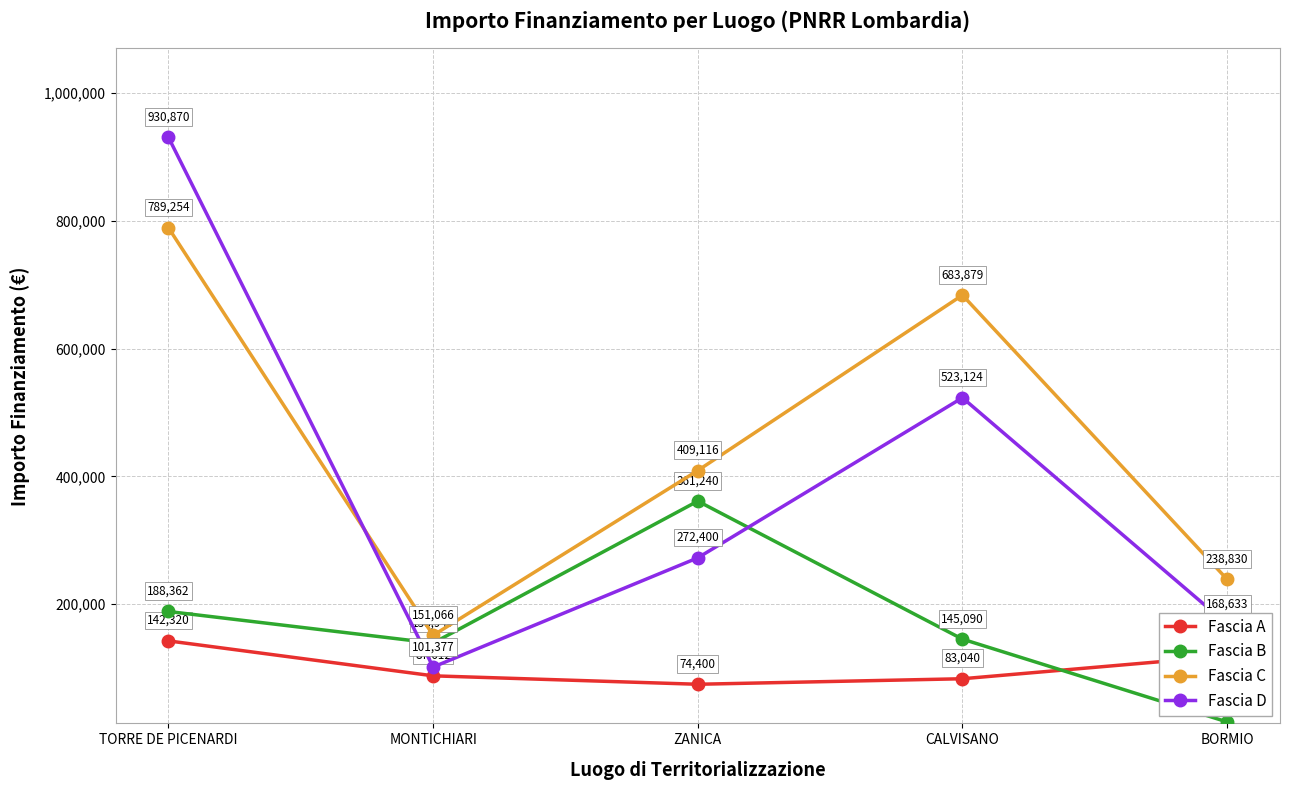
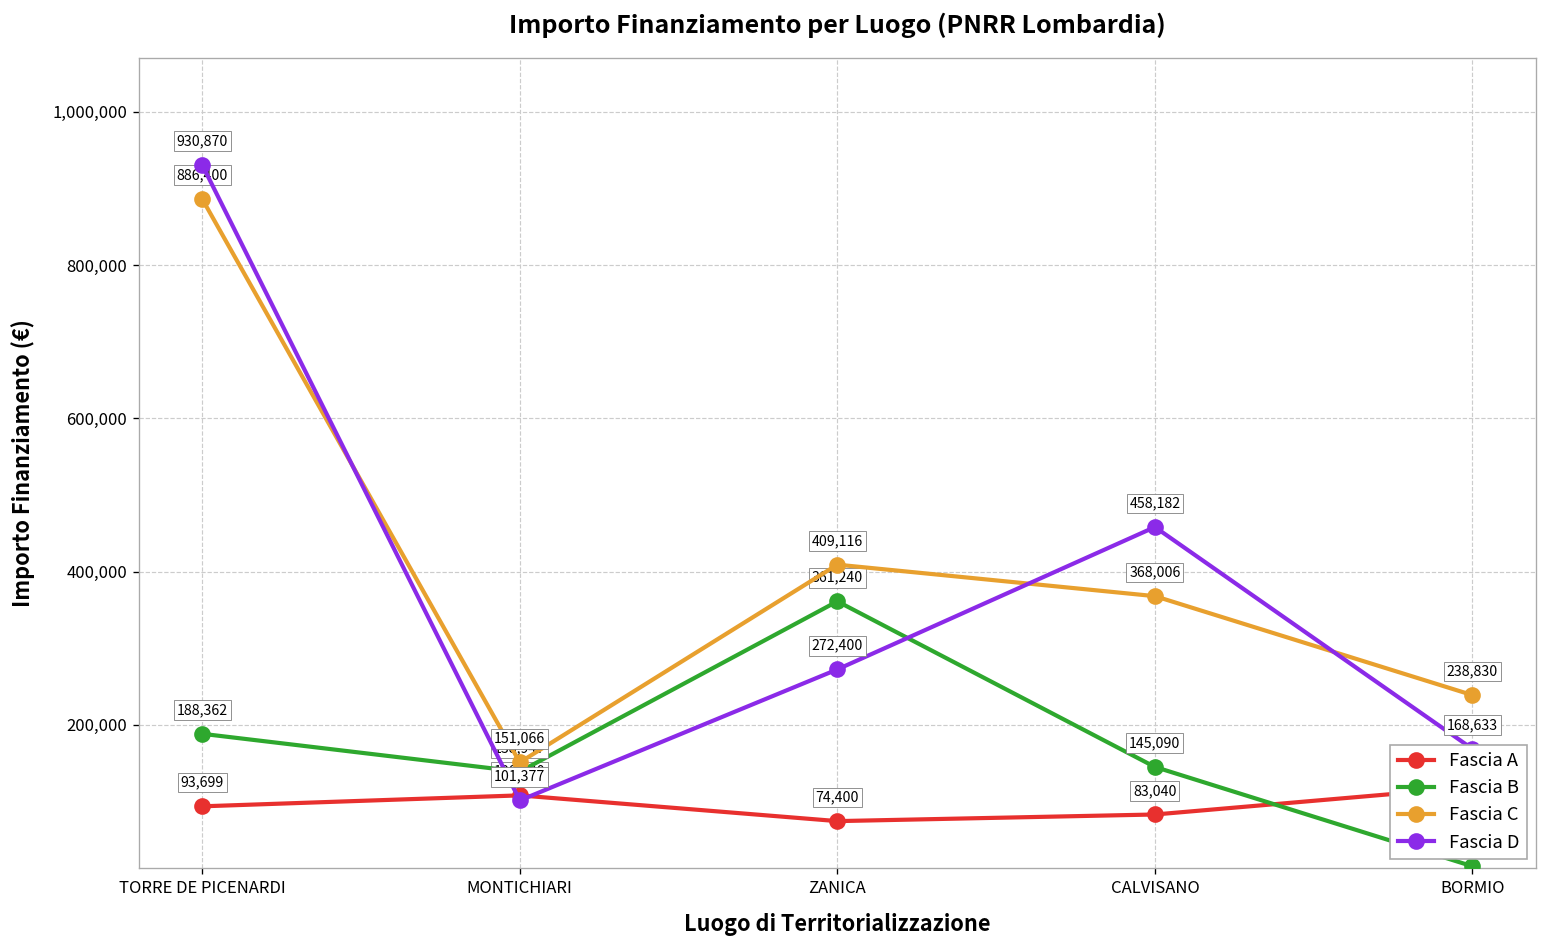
  {
    "Fascia A": {
-     "TORRE DE PICENARDI": "142,320",
-     "MONTICHIARI": "87,612"
+     "TORRE DE PICENARDI": "93,699",
+     "MONTICHIARI": "108,000"
    },
    "Fascia C": {
-     "TORRE DE PICENARDI": "789,254",
-     "CALVISANO": "683,879"
+     "TORRE DE PICENARDI": "886,400",
+     "CALVISANO": "368,006"
    },
    "Fascia D": {
-     "CALVISANO": "523,124"
+     "CALVISANO": "458,182"
    }
  }
